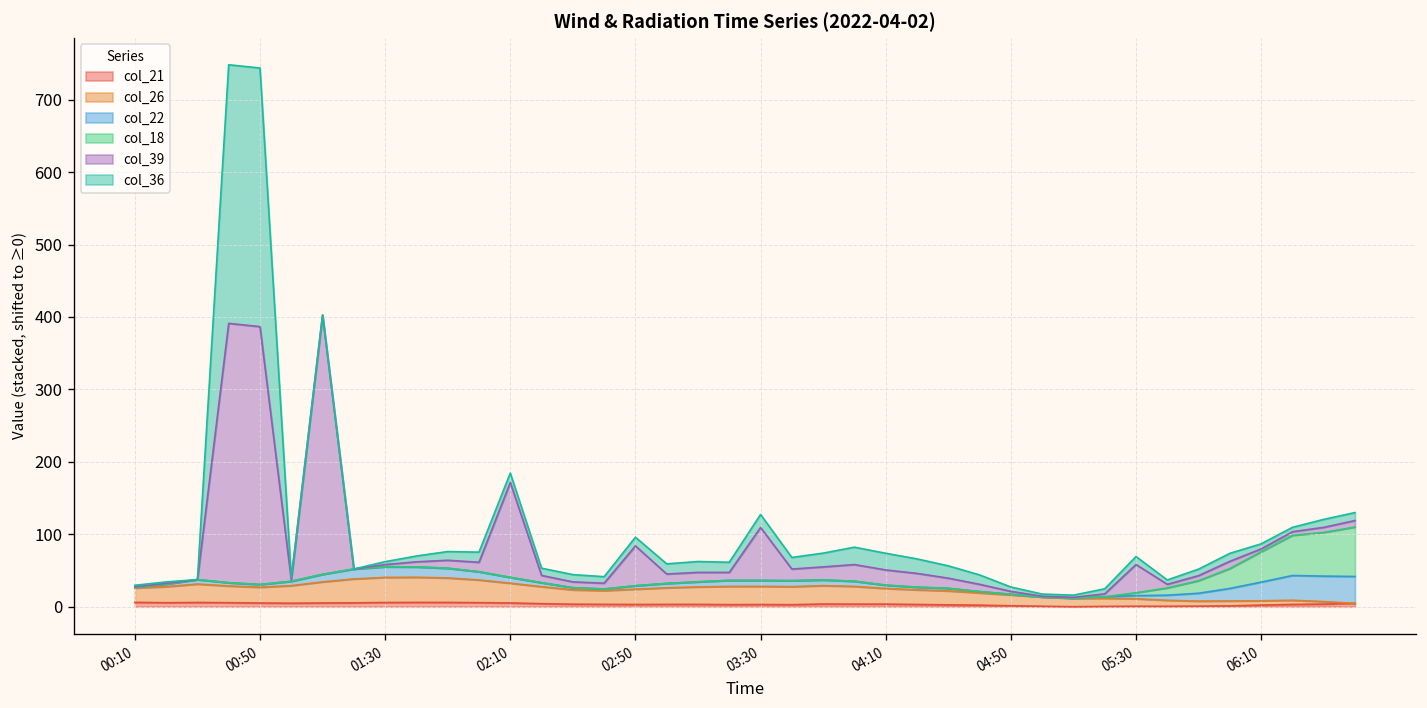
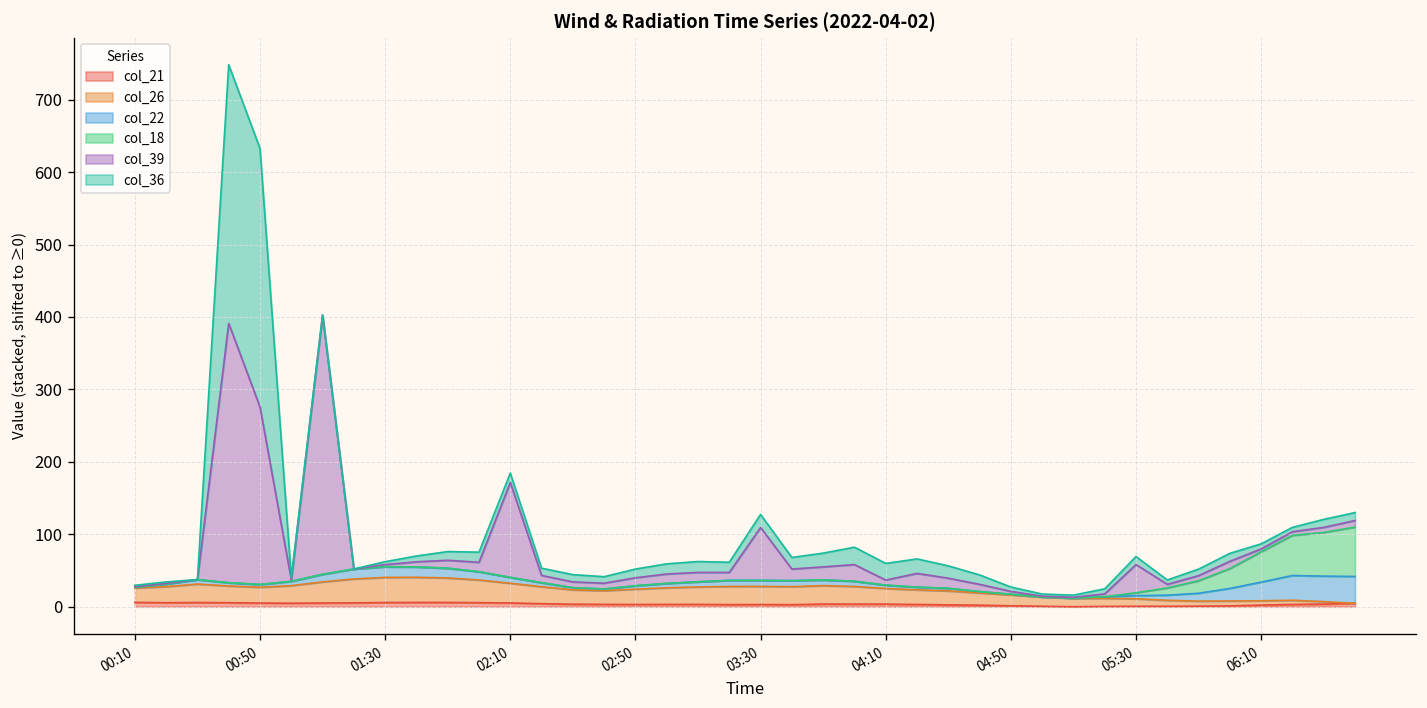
  {
    "col_39": {
-     "00:50": 360,
+     "00:50": 250,
      "02:10": 130,
-     "02:50": 60,
+     "02:50": 10,
      "03:30": 70,
-     "04:10": 20,
+     "04:10": 10,
      "05:30": 40
    }
  }
